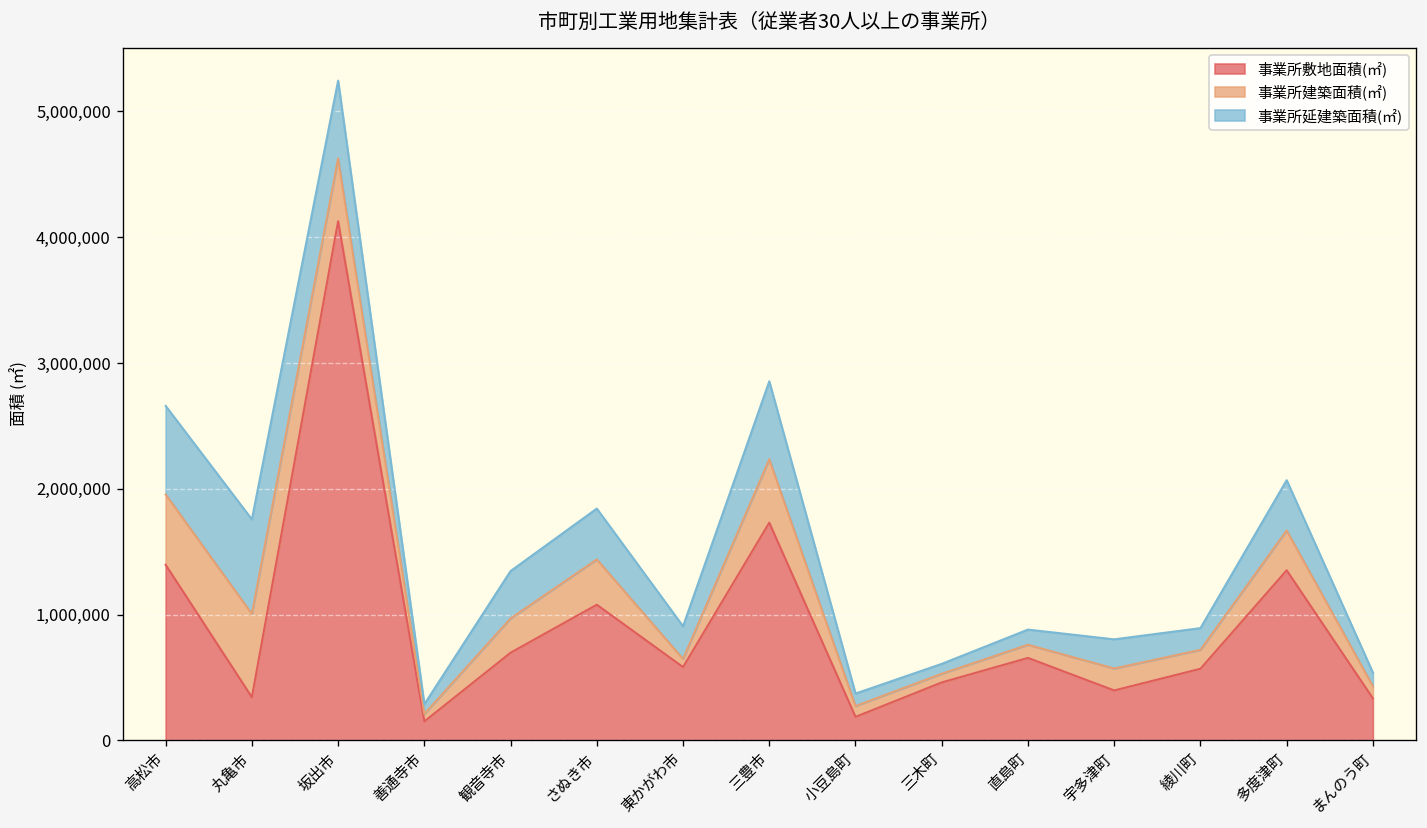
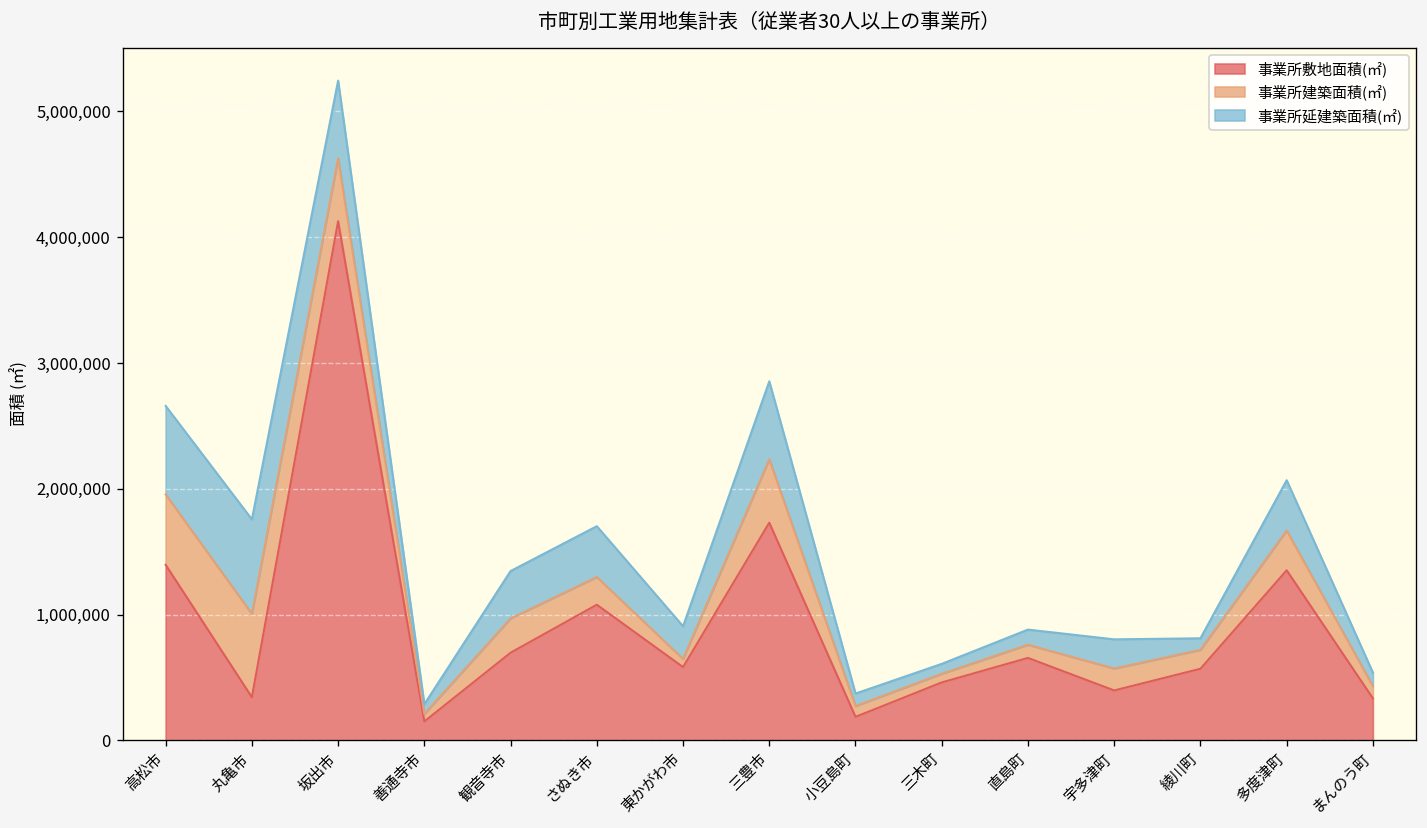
  {
    "事業所敷地面積(㎡)": {
      "高松市": "1,400,000",
      "丸亀市": "340,000",
      "坂出市": "4,130,000",
      "善通寺市": "150,000",
      "観音寺市": "700,000",
      "さぬき市": "1,080,000",
      "東かがわ市": "580,000",
      "三豊市": "1,730,000",
      "小豆島町": "190,000",
      "三木町": "460,000",
      "直島町": "660,000",
      "宇多津町": "400,000",
      "綾川町": "570,000",
      "多度津町": "1,350,000",
      "まんのう町": "330,000"
    },
    "事業所建築面積(㎡)": {
      "高松市": "560,000",
      "丸亀市": "660,000",
      "坂出市": "500,000",
      "善通寺市": "60,000",
      "観音寺市": "270,000",
-     "さぬき市": "360,000",
+     "さぬき市": "220,000",
      "東かがわ市": "60,000",
      "三豊市": "500,000",
      "小豆島町": "90,000",
      "三木町": "70,000",
      "直島町": "100,000",
      "宇多津町": "170,000",
      "綾川町": "150,000",
      "多度津町": "320,000",
      "まんのう町": "100,000"
    },
    "事業所延建築面積(㎡)": {
      "高松市": "700,000",
      "丸亀市": "750,000",
      "坂出市": "620,000",
      "善通寺市": "80,000",
      "観音寺市": "380,000",
      "さぬき市": "400,000",
      "東かがわ市": "260,000",
      "三豊市": "620,000",
      "小豆島町": "100,000",
      "三木町": "80,000",
      "直島町": "120,000",
      "宇多津町": "230,000",
-     "綾川町": "170,000",
+     "綾川町": "90,000",
      "多度津町": "400,000",
      "まんのう町": "110,000"
    }
  }
